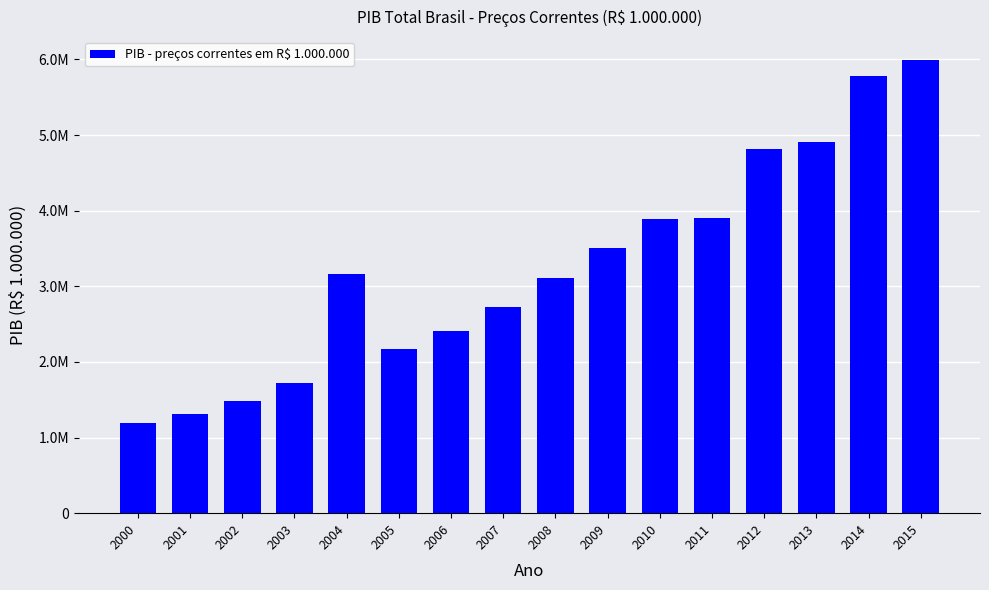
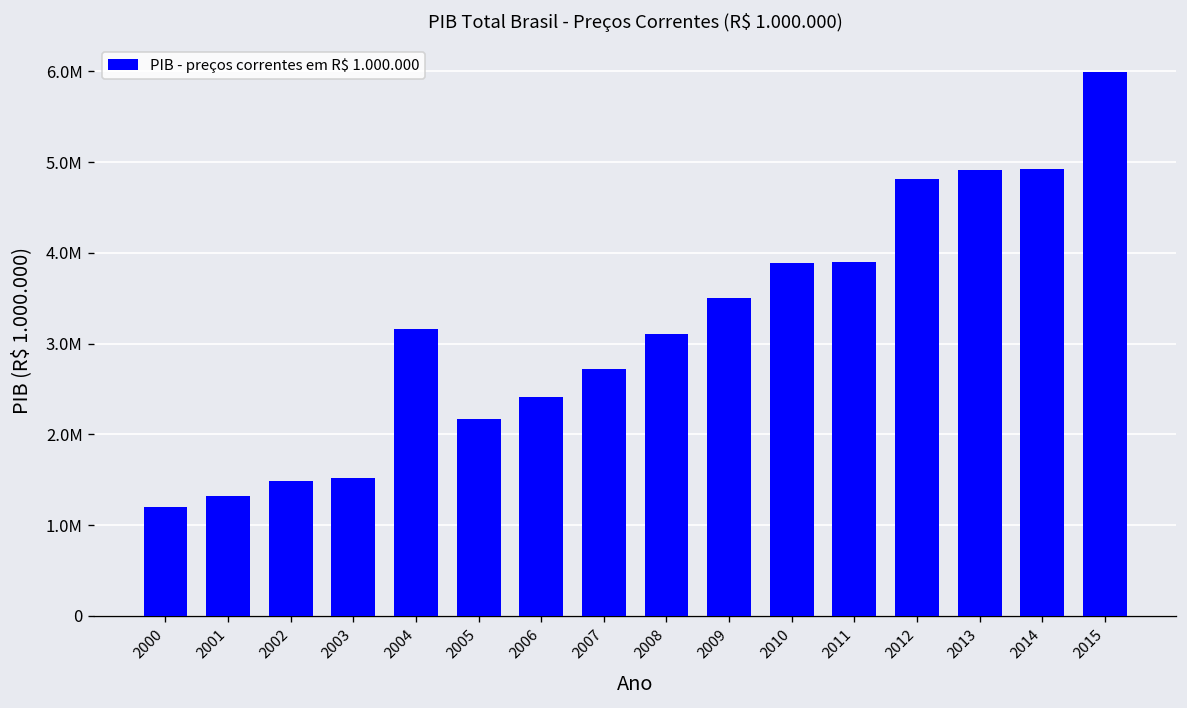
  {
    "2000": 1200000,
    "2001": 1300000,
    "2002": 1500000,
-   "2003": 1700000,
+   "2003": 1500000,
    "2004": 3200000,
    "2005": 2200000,
    "2006": 2400000,
    "2007": 2700000,
    "2008": 3100000,
    "2009": 3500000,
    "2010": 3900000,
    "2011": 3900000,
    "2012": 4800000,
    "2013": 4900000,
-   "2014": 5800000,
+   "2014": 4900000,
    "2015": 6000000
  }
